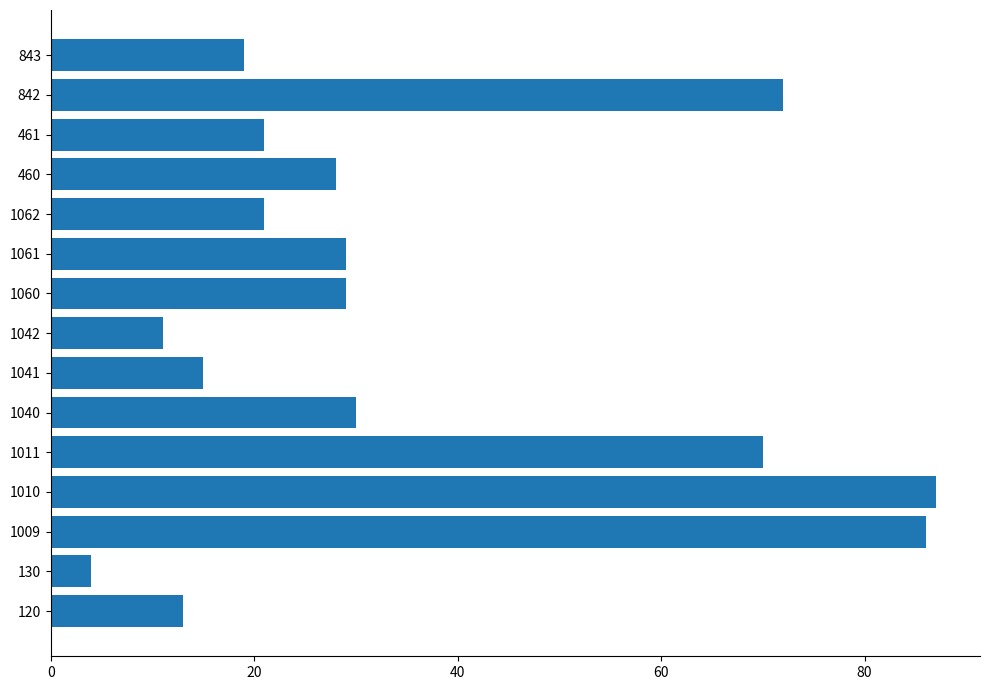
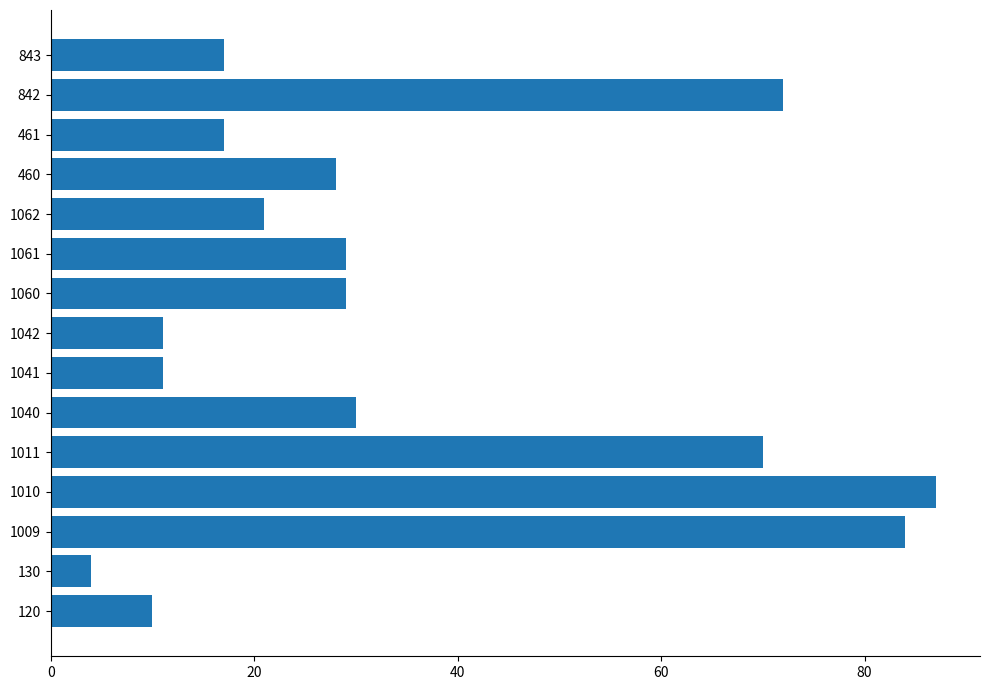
  {
-   "843": 19,
+   "843": 17,
    "842": 72,
-   "461": 21,
+   "461": 17,
    "460": 28,
    "1062": 21,
    "1061": 29,
    "1060": 29,
    "1042": 11,
-   "1041": 15,
+   "1041": 11,
    "1040": 30,
    "1011": 70,
    "1010": 87,
-   "1009": 86,
+   "1009": 84,
    "130": 4,
-   "120": 13
+   "120": 10
  }
